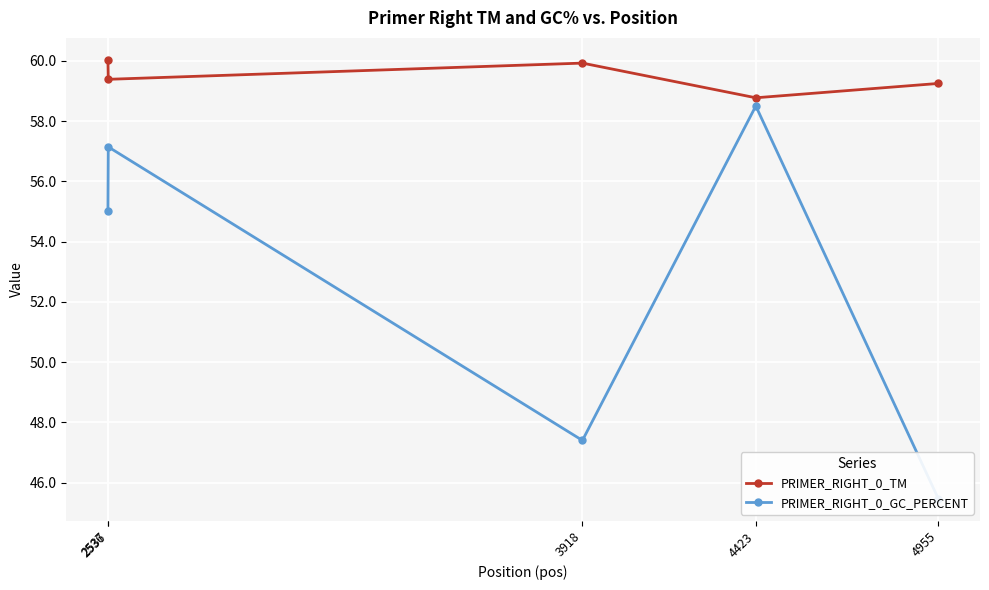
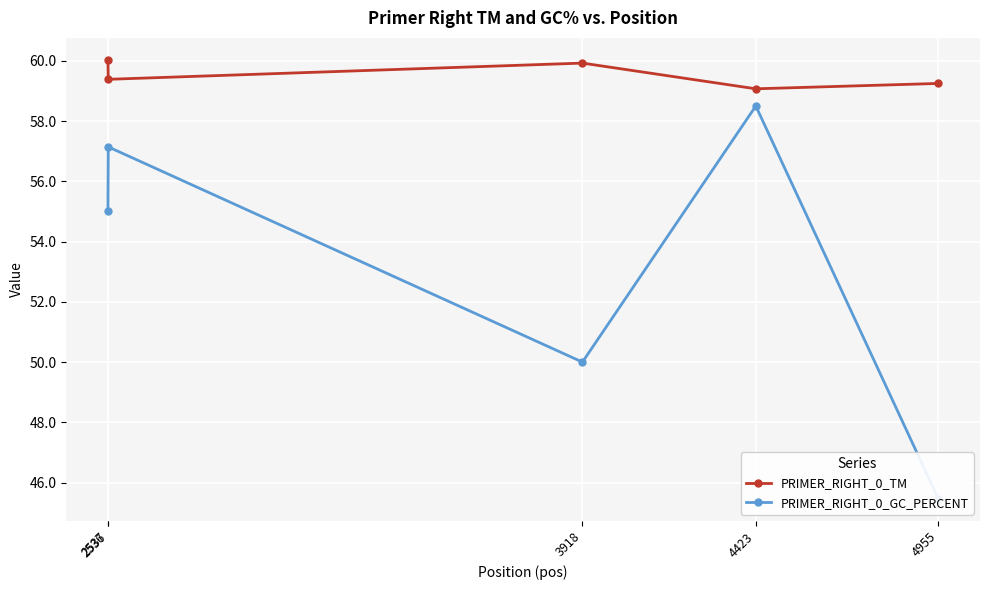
  {
    "PRIMER_RIGHT_0_TM": {
      "2536": 60.0,
      "2537": 59.4,
      "3918": 59.9,
-     "4423": 58.8,
+     "4423": 59.1,
      "4955": 59.2
    },
    "PRIMER_RIGHT_0_GC_PERCENT": {
      "2536": 55.0,
      "2537": 57.1,
-     "3918": 47.4,
+     "3918": 50.0,
      "4423": 58.5
    }
  }
